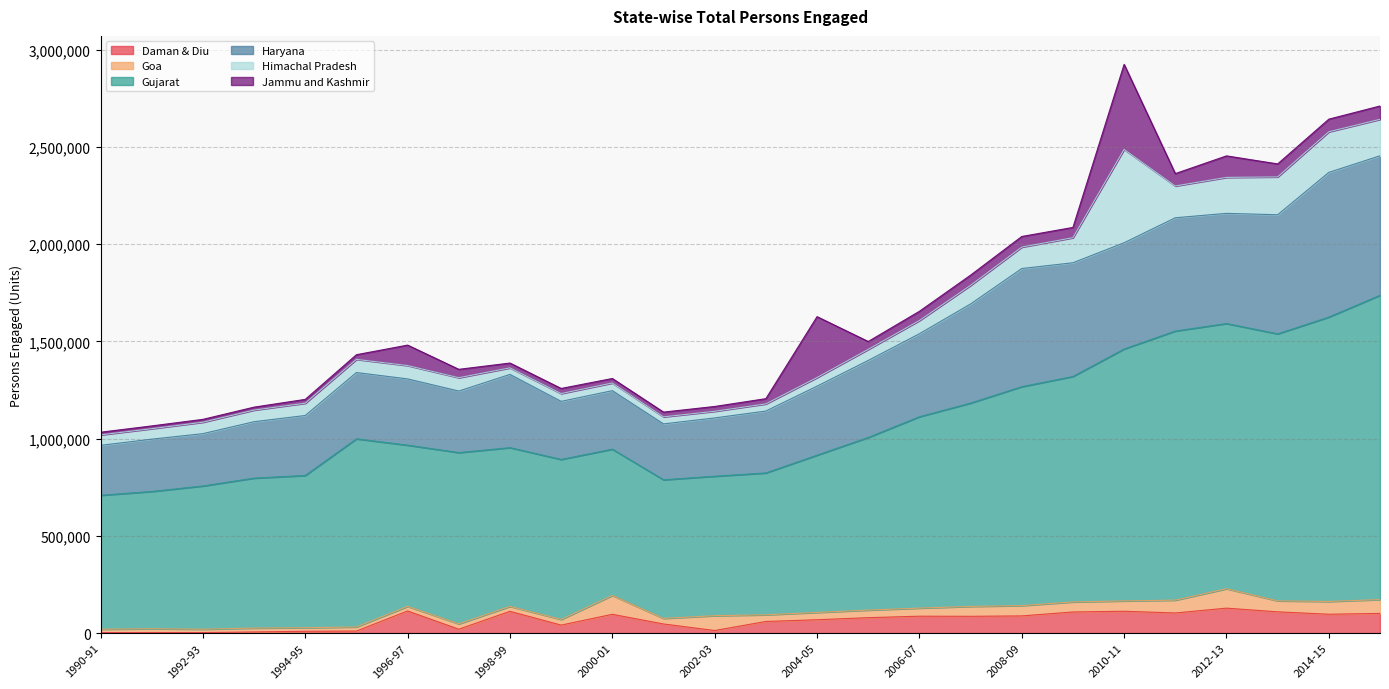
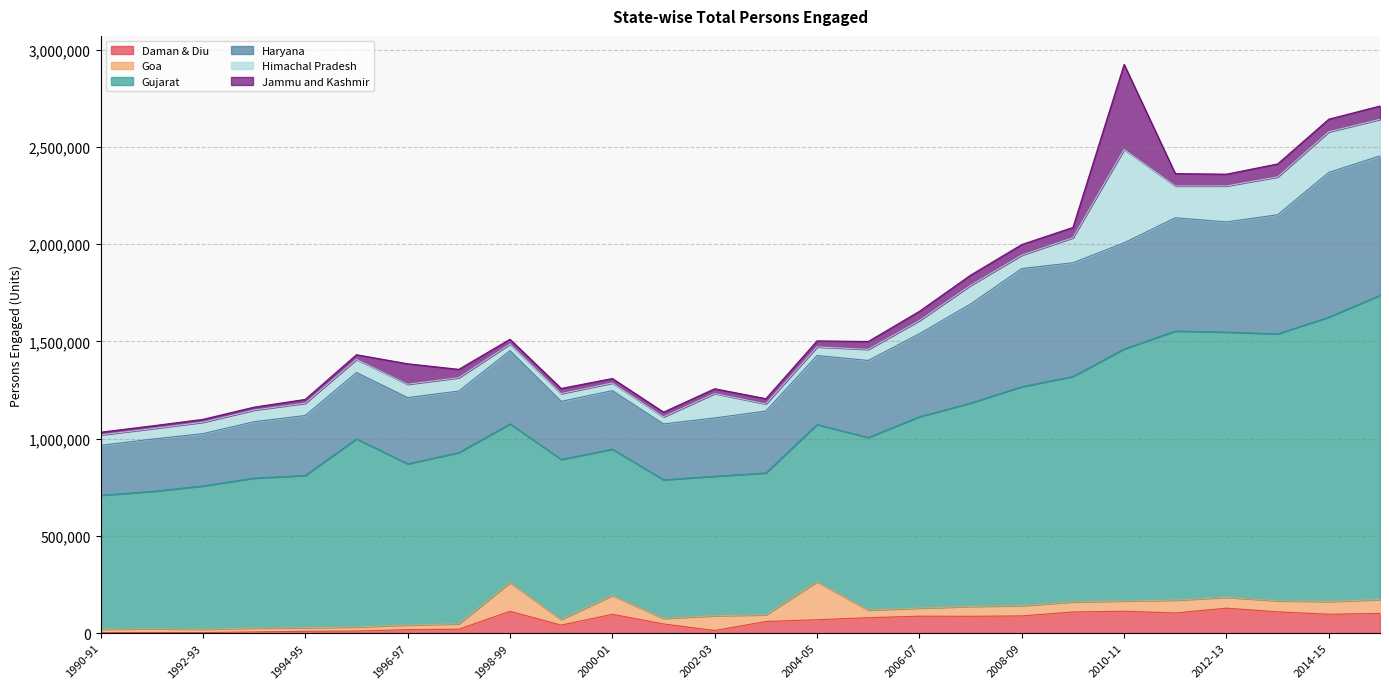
  {
    "Daman & Diu": {
      "1990-91": "0",
      "1992-93": "0",
      "1994-95": "10,000",
-     "1996-97": "110,000",
+     "1996-97": "20,000",
      "1998-99": "110,000",
      "2000-01": "100,000",
      "2002-03": "10,000",
      "2004-05": "70,000",
      "2006-07": "90,000",
      "2008-09": "90,000",
      "2010-11": "110,000",
      "2012-13": "130,000",
      "2014-15": "100,000"
    },
    "Goa": {
      "1990-91": "20,000",
      "1992-93": "20,000",
      "1994-95": "20,000",
      "1996-97": "20,000",
-     "1998-99": "30,000",
+     "1998-99": "150,000",
      "2000-01": "100,000",
      "2002-03": "80,000",
-     "2004-05": "40,000",
+     "2004-05": "200,000",
      "2006-07": "40,000",
      "2008-09": "50,000",
      "2010-11": "50,000",
-     "2012-13": "100,000",
+     "2012-13": "60,000",
      "2014-15": "70,000"
    },
    "Himachal Pradesh": {
      "1990-91": "50,000",
      "1992-93": "60,000",
      "1994-95": "60,000",
      "1996-97": "70,000",
      "1998-99": "30,000",
      "2000-01": "40,000",
-     "2002-03": "30,000",
+     "2002-03": "130,000",
      "2004-05": "40,000",
      "2006-07": "70,000",
-     "2008-09": "110,000",
+     "2008-09": "70,000",
      "2010-11": "480,000",
      "2012-13": "180,000",
      "2014-15": "210,000"
    },
    "Jammu and Kashmir": {
      "1990-91": "10,000",
      "1992-93": "10,000",
      "1994-95": "20,000",
      "1996-97": "110,000",
      "1998-99": "20,000",
      "2000-01": "20,000",
      "2002-03": "20,000",
-     "2004-05": "310,000",
+     "2004-05": "30,000",
      "2006-07": "50,000",
      "2008-09": "50,000",
      "2010-11": "440,000",
-     "2012-13": "110,000",
+     "2012-13": "60,000",
      "2014-15": "70,000"
    }
  }
